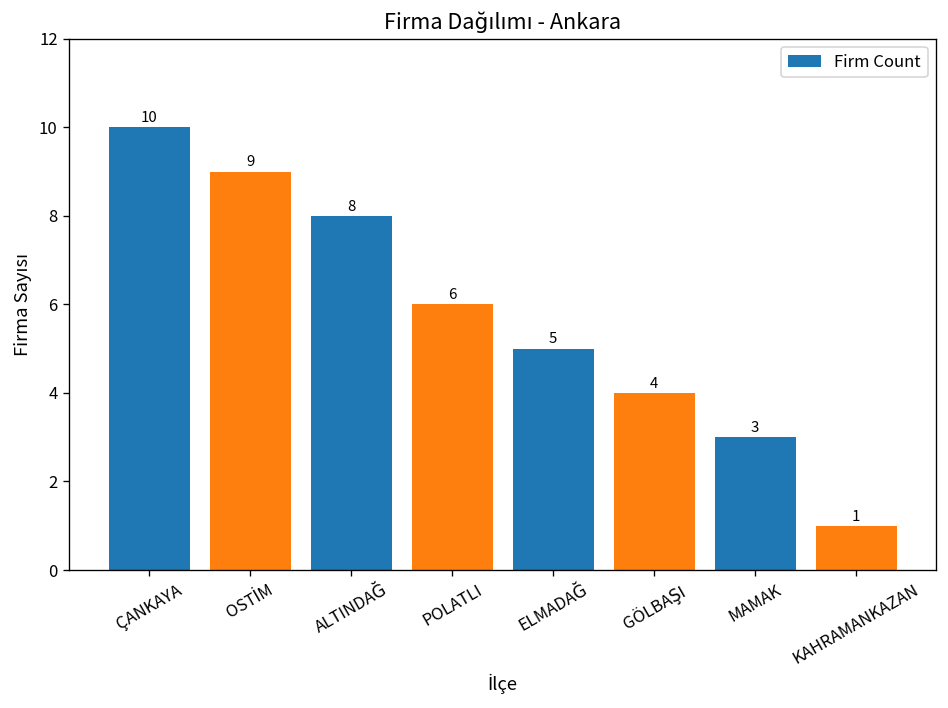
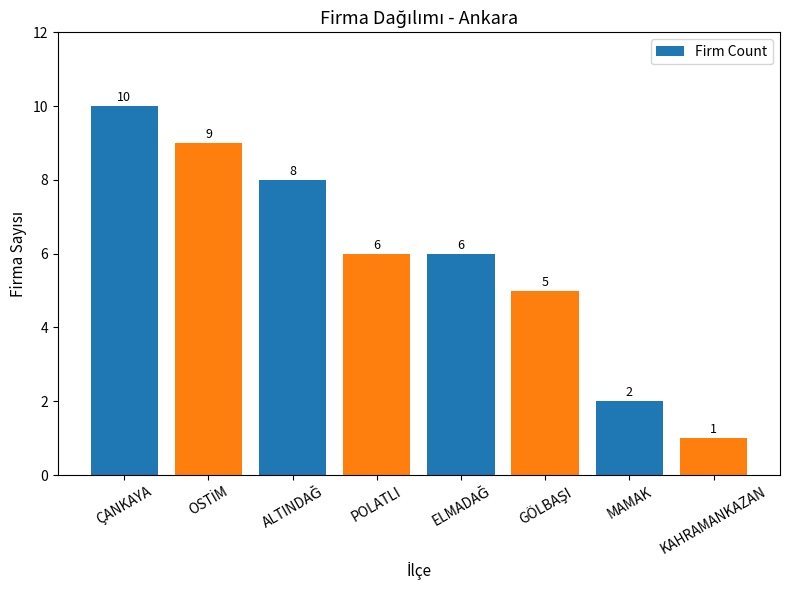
  {
    "ÇANKAYA": 10,
    "OSTİM": 9,
    "ALTINDAĞ": 8,
    "POLATLI": 6,
-   "ELMADAĞ": 5,
-   "GÖLBAŞI": 4,
-   "MAMAK": 3,
+   "ELMADAĞ": 6,
+   "GÖLBAŞI": 5,
+   "MAMAK": 2,
    "KAHRAMANKAZAN": 1
  }
